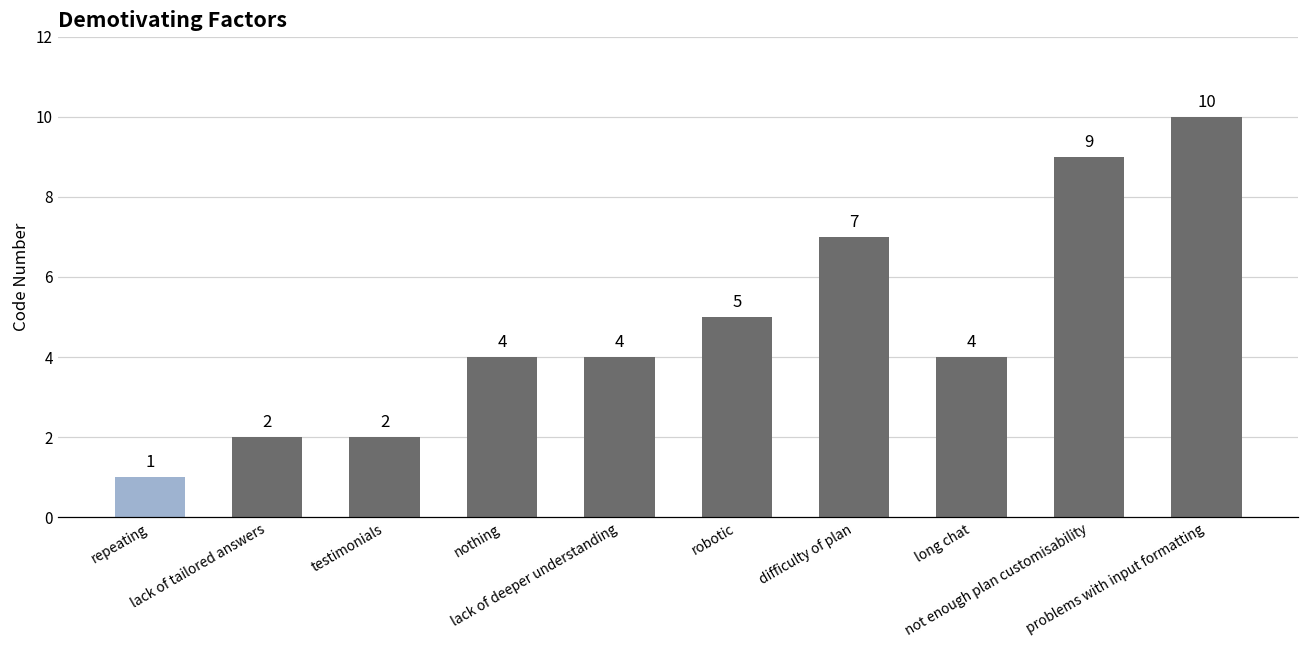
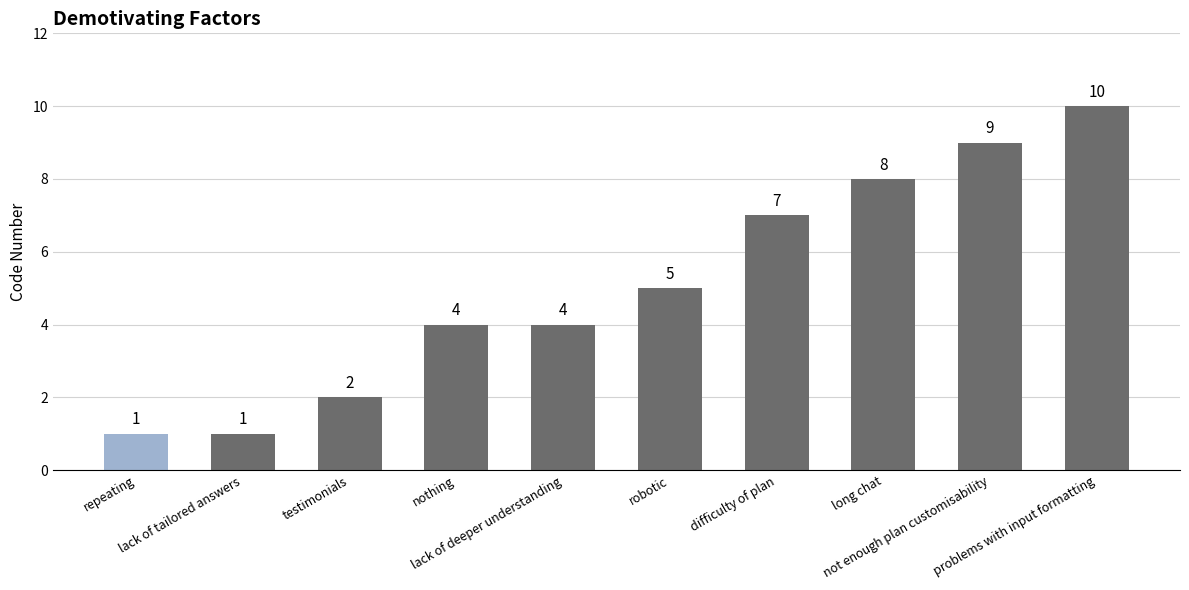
  {
    "repeating": 1,
-   "lack of tailored answers": 2,
+   "lack of tailored answers": 1,
    "testimonials": 2,
    "nothing": 4,
    "lack of deeper understanding": 4,
    "robotic": 5,
    "difficulty of plan": 7,
-   "long chat": 4,
+   "long chat": 8,
    "not enough plan customisability": 9,
    "problems with input formatting": 10
  }
